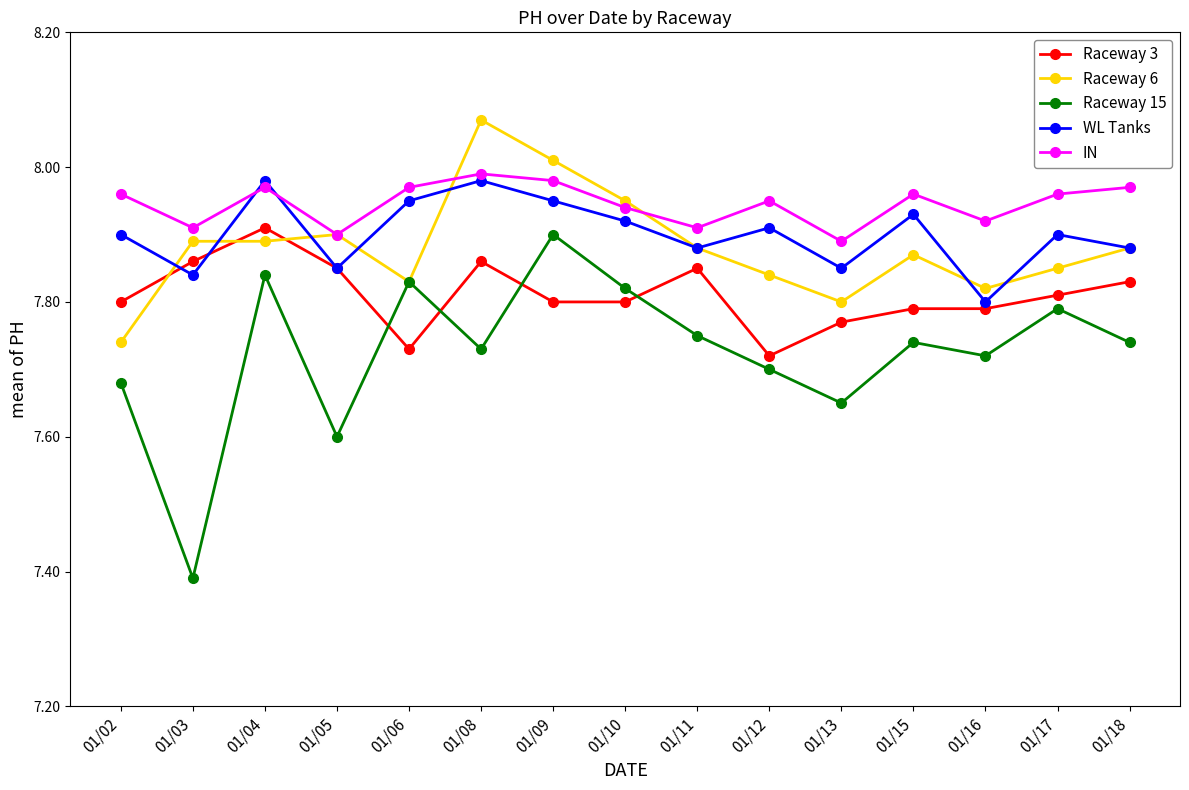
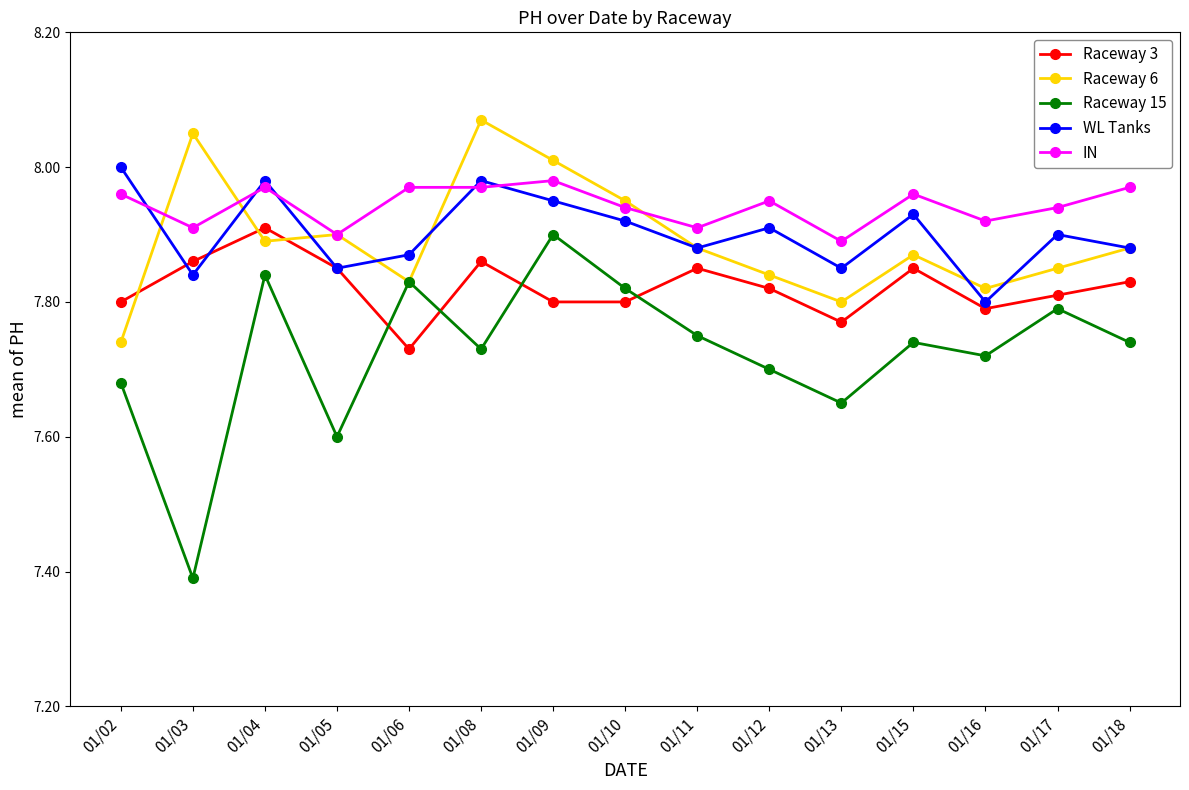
  {
    "Raceway 3": {
      "01/02": 7.80,
      "01/03": 7.86,
      "01/04": 7.91,
      "01/06": 7.73,
      "01/08": 7.86,
      "01/09": 7.80,
      "01/10": 7.80,
      "01/11": 7.85,
-     "01/12": 7.72,
+     "01/12": 7.82,
      "01/13": 7.77,
-     "01/15": 7.79,
+     "01/15": 7.85,
      "01/16": 7.79,
      "01/17": 7.81,
      "01/18": 7.83
    },
    "Raceway 6": {
      "01/02": 7.74,
-     "01/03": 7.89,
+     "01/03": 8.05,
      "01/04": 7.89,
      "01/08": 8.07,
      "01/09": 8.01,
      "01/10": 7.95,
      "01/12": 7.84,
      "01/13": 7.80,
      "01/15": 7.87,
      "01/16": 7.82,
      "01/17": 7.85
    },
    "Raceway 15": {
      "01/02": 7.68,
      "01/03": 7.39,
      "01/04": 7.84,
      "01/05": 7.60,
      "01/08": 7.73,
      "01/09": 7.90,
      "01/10": 7.82,
      "01/11": 7.75,
      "01/12": 7.70,
      "01/13": 7.65,
      "01/15": 7.74,
      "01/16": 7.72,
      "01/17": 7.79,
      "01/18": 7.74
    },
    "WL Tanks": {
-     "01/02": 7.9,
+     "01/02": 8.0,
      "01/03": 7.84,
      "01/04": 7.98,
-     "01/06": 7.95,
+     "01/06": 7.87,
      "01/08": 7.98,
      "01/09": 7.95,
      "01/10": 7.92,
      "01/12": 7.91,
      "01/13": 7.85,
      "01/15": 7.93,
      "01/16": 7.80,
      "01/17": 7.90
    },
    "IN": {
      "01/02": 7.96,
      "01/03": 7.91,
      "01/04": 7.97,
      "01/06": 7.97,
-     "01/08": 7.99,
+     "01/08": 7.97,
      "01/09": 7.98,
      "01/10": 7.94,
      "01/11": 7.91,
      "01/12": 7.95,
      "01/13": 7.89,
      "01/15": 7.96,
      "01/16": 7.92,
-     "01/17": 7.96,
+     "01/17": 7.94,
      "01/18": 7.97
    }
  }
